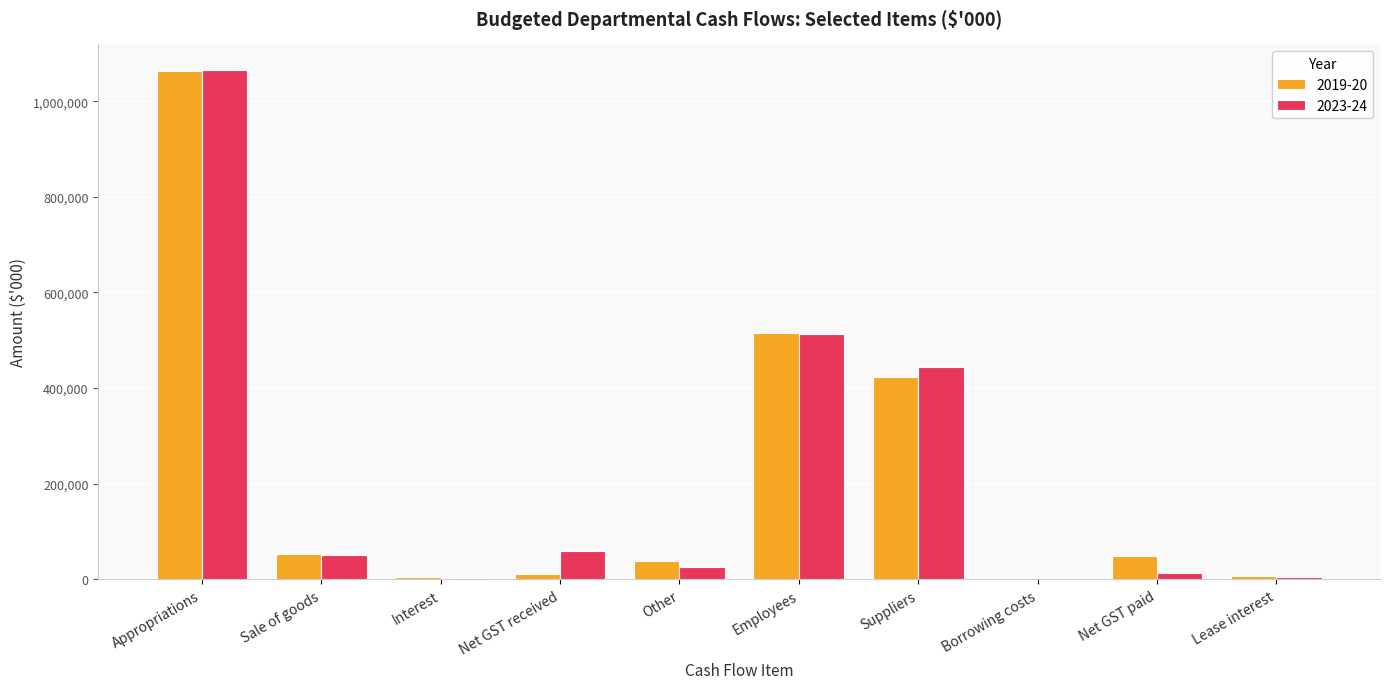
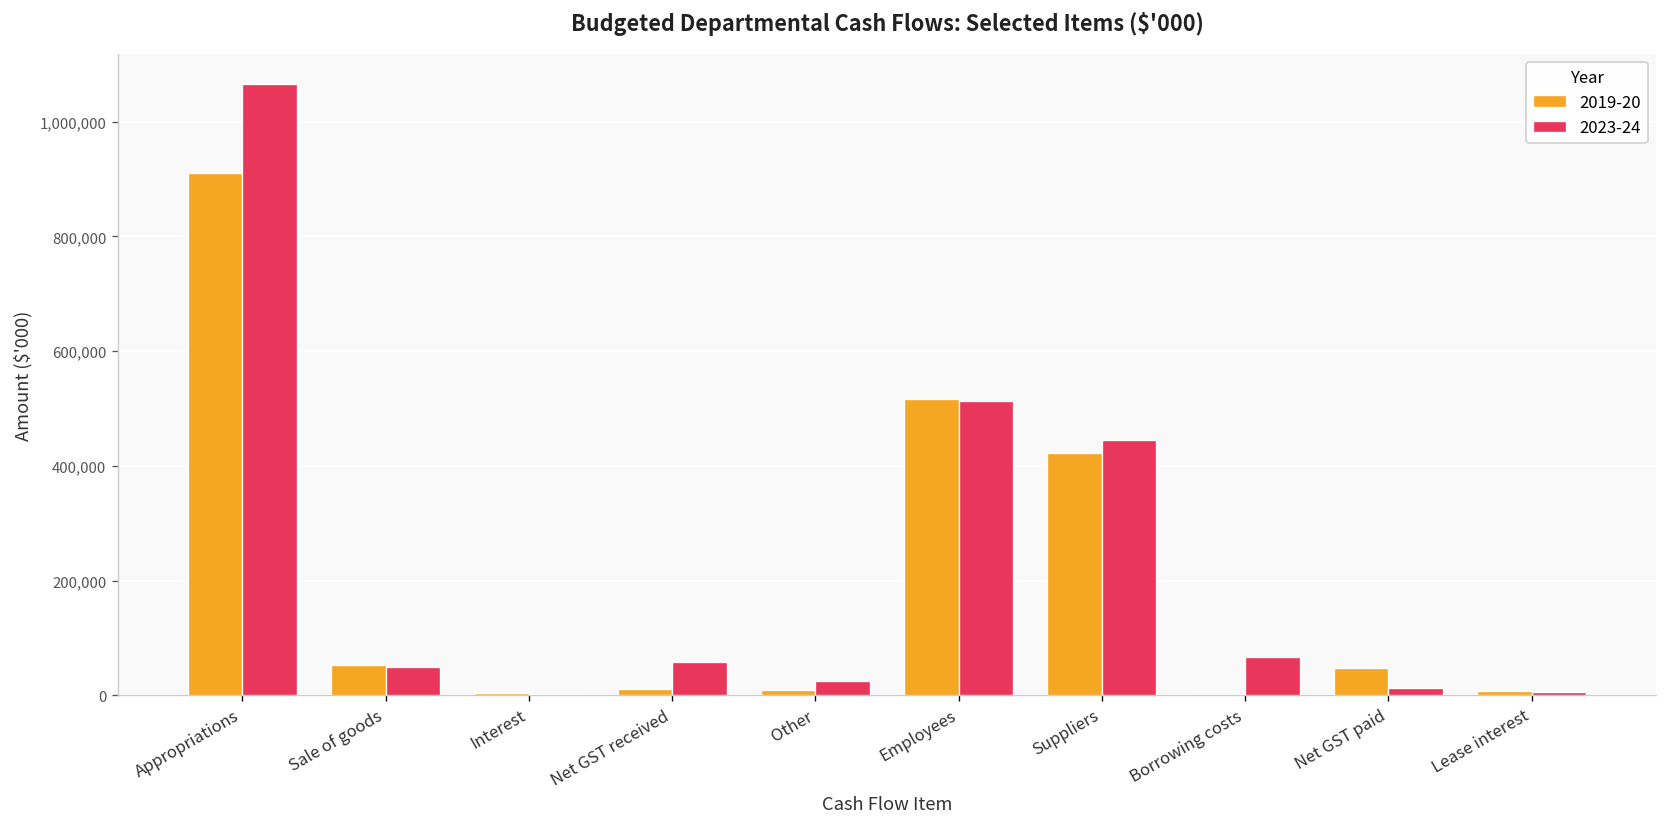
  {
    "2019-20": {
-     "Appropriations": "1,060,000",
+     "Appropriations": "910,000",
      "Sale of goods": "50,000",
      "Net GST received": "10,000",
-     "Other": "40,000",
+     "Other": "10,000",
      "Employees": "520,000",
      "Suppliers": "420,000",
      "Net GST paid": "50,000",
      "Lease interest": "10,000"
    },
    "2023-24": {
      "Appropriations": "1,070,000",
      "Sale of goods": "50,000",
      "Net GST received": "60,000",
      "Other": "30,000",
      "Employees": "510,000",
      "Suppliers": "440,000",
-     "Borrowing costs": "0",
+     "Borrowing costs": "70,000",
      "Net GST paid": "10,000"
    }
  }
